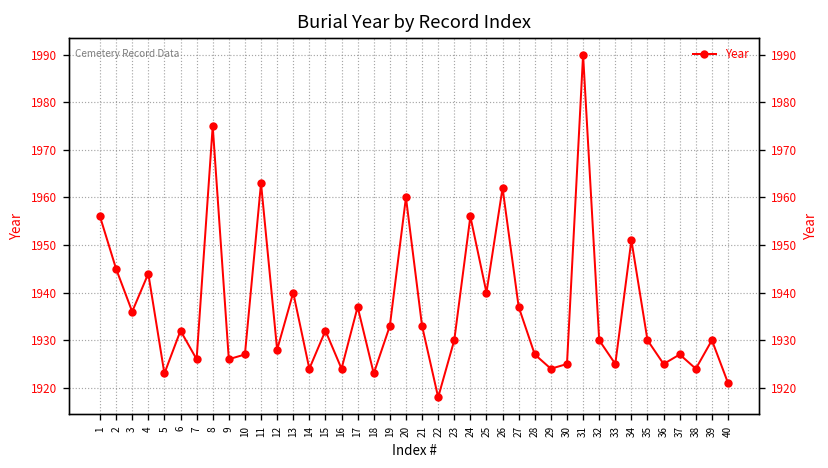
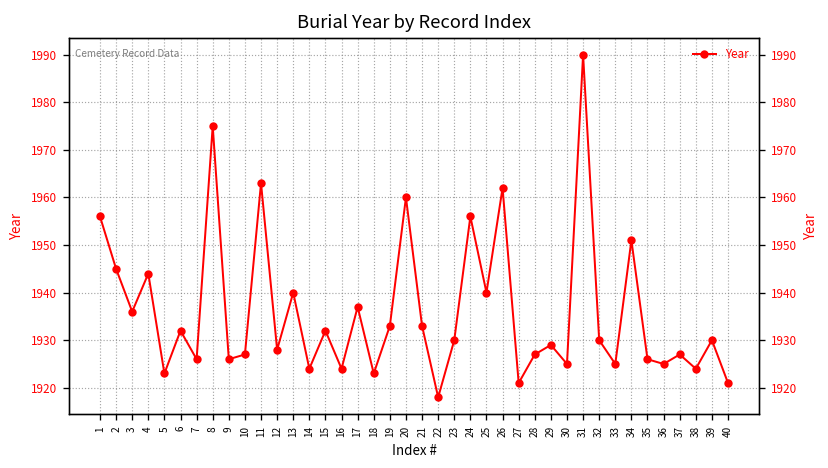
  {
    "1": 1956,
    "2": 1945,
    "3": 1936,
    "4": 1944,
    "5": 1923,
    "6": 1932,
    "7": 1926,
    "8": 1975,
    "9": 1926,
    "10": 1927,
    "11": 1963,
    "12": 1928,
    "13": 1940,
    "14": 1924,
    "15": 1932,
    "16": 1924,
    "17": 1937,
    "18": 1923,
    "19": 1933,
    "20": 1960,
    "21": 1933,
    "22": 1918,
    "23": 1930,
    "24": 1956,
    "25": 1940,
    "26": 1962,
-   "27": 1937,
+   "27": 1921,
    "28": 1927,
-   "29": 1924,
+   "29": 1929,
    "30": 1925,
    "31": 1990,
    "32": 1930,
    "33": 1925,
    "34": 1951,
-   "35": 1930,
+   "35": 1926,
    "36": 1925,
    "37": 1927,
    "38": 1924,
    "39": 1930,
    "40": 1921
  }
